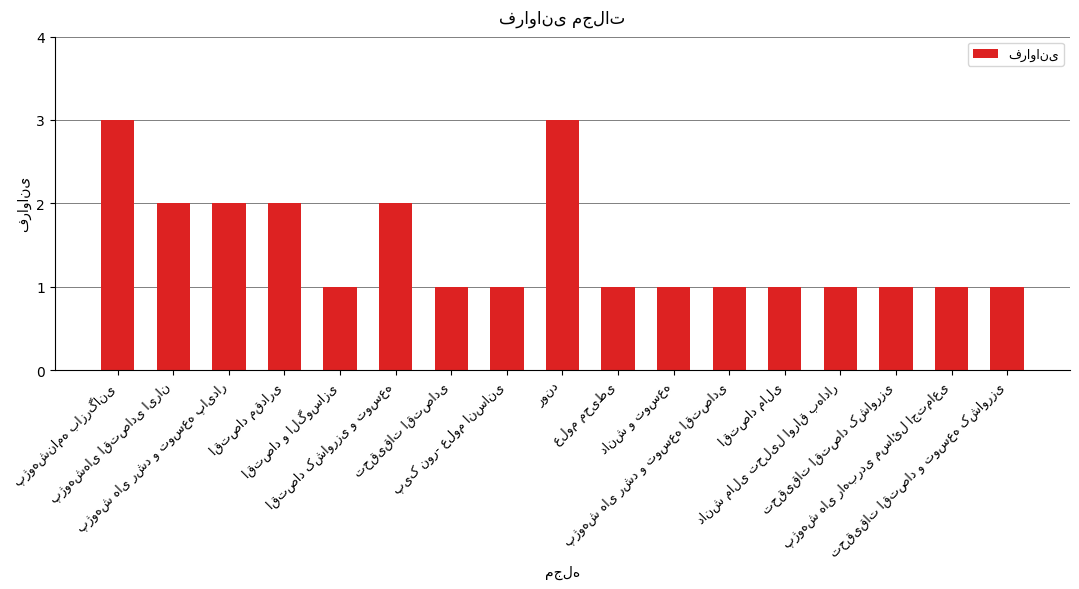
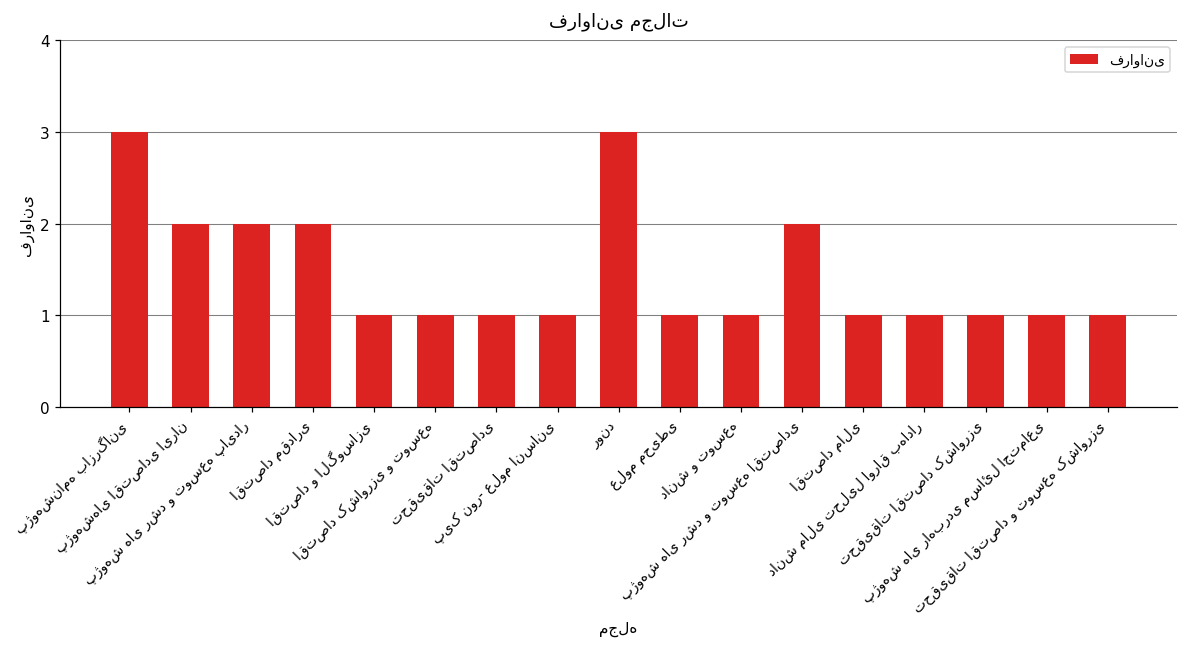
  {
    "پژوهشنامه بازرگانی": 3,
    "پژوهشهای اقتصادی ایران": 2,
    "پژوهش های رشد و توسعه پایدار": 2,
    "اقتصاد مقداری": 2,
    "اقتصاد و الگوسازی": 1,
-   "اقتصاد کشاورزی و توسعه": 2,
+   "اقتصاد کشاورزی و توسعه": 1,
    "تحقیقات اقتصادی": 1,
    "پیک نور- علوم انسانی": 1,
    "روند": 3,
    "علوم محیطی": 1,
    "دانش و توسعه": 1,
-   "پژوهش های رشد و توسعه اقتصادی": 1,
+   "پژوهش های رشد و توسعه اقتصادی": 2,
    "اقتصاد مالی": 1,
    "دانش مالی تحلیل اوراق بهادار": 1,
    "تحقیقات اقتصاد کشاورزی": 1,
    "پژوهش های راهبردی مسائل اجتماعی": 1,
    "تحقیقات اقتصاد و توسعه کشاورزی": 1
  }
